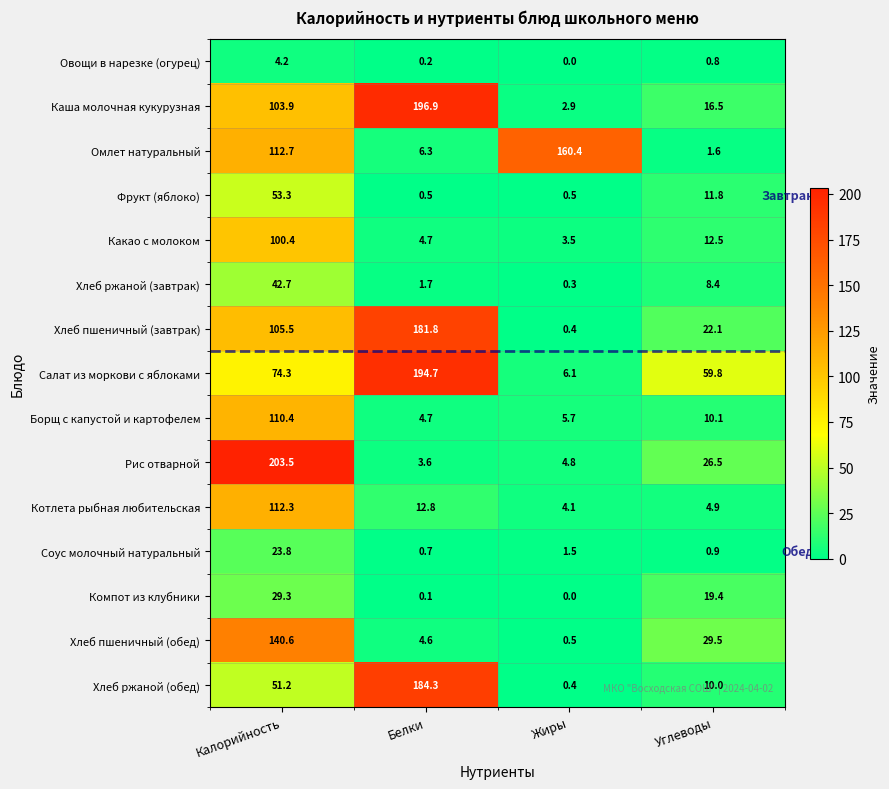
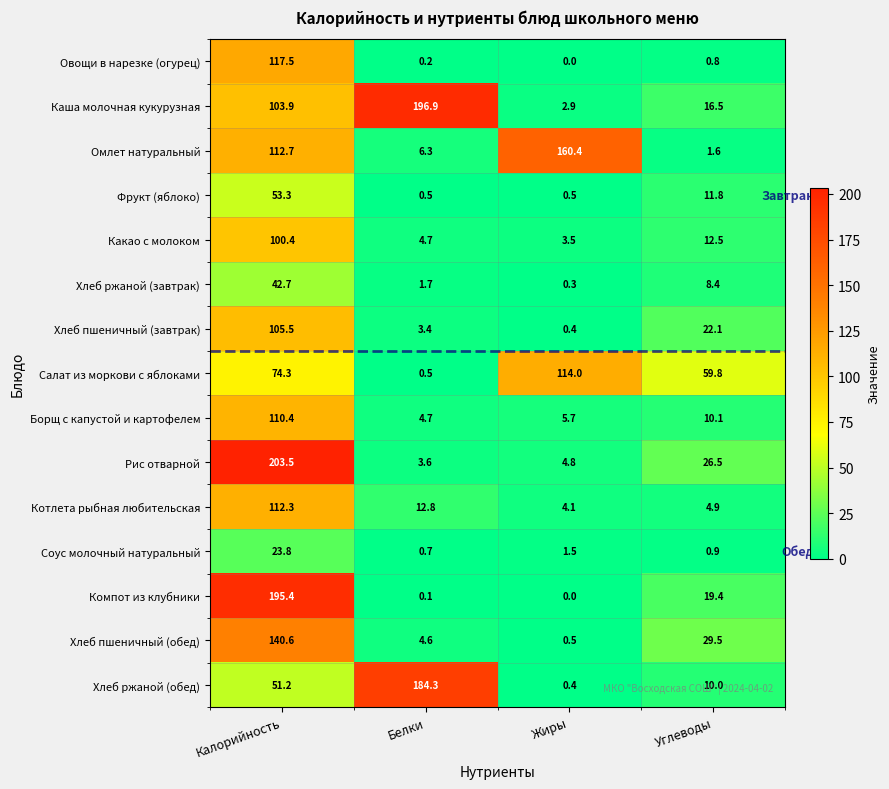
  {
    "Овощи в нарезке (огурец)": {
-     "Калорийность": 4.2,
+     "Калорийность": 117.5,
      "Белки": 0.2,
      "Жиры": 0.0,
      "Углеводы": 0.8
    },
    "Каша молочная кукурузная": {
      "Калорийность": 103.9,
      "Белки": 196.9,
      "Жиры": 2.9,
      "Углеводы": 16.5
    },
    "Омлет натуральный": {
      "Калорийность": 112.7,
      "Белки": 6.3,
      "Жиры": 160.4,
      "Углеводы": 1.6
    },
    "Фрукт (яблоко)": {
      "Калорийность": 53.3,
      "Белки": 0.5,
      "Жиры": 0.5,
      "Углеводы": 11.8
    },
    "Какао с молоком": {
      "Калорийность": 100.4,
      "Белки": 4.7,
      "Жиры": 3.5,
      "Углеводы": 12.5
    },
    "Хлеб ржаной (завтрак)": {
      "Калорийность": 42.7,
      "Белки": 1.7,
      "Жиры": 0.3,
      "Углеводы": 8.4
    },
    "Хлеб пшеничный (завтрак)": {
      "Калорийность": 105.5,
-     "Белки": 181.8,
+     "Белки": 3.4,
      "Жиры": 0.4,
      "Углеводы": 22.1
    },
    "Салат из моркови с яблоками": {
      "Калорийность": 74.3,
-     "Белки": 194.7,
-     "Жиры": 6.1,
+     "Белки": 0.5,
+     "Жиры": 114.0,
      "Углеводы": 59.8
    },
    "Борщ с капустой и картофелем": {
      "Калорийность": 110.4,
      "Белки": 4.7,
      "Жиры": 5.7,
      "Углеводы": 10.1
    },
    "Рис отварной": {
      "Калорийность": 203.5,
      "Белки": 3.6,
      "Жиры": 4.8,
      "Углеводы": 26.5
    },
    "Котлета рыбная любительская": {
      "Калорийность": 112.3,
      "Белки": 12.8,
      "Жиры": 4.1,
      "Углеводы": 4.9
    },
    "Соус молочный натуральный": {
      "Калорийность": 23.8,
      "Белки": 0.7,
      "Жиры": 1.5,
      "Углеводы": 0.9
    },
    "Компот из клубники": {
-     "Калорийность": 29.3,
+     "Калорийность": 195.4,
      "Белки": 0.1,
      "Жиры": 0.0,
      "Углеводы": 19.4
    },
    "Хлеб пшеничный (обед)": {
      "Калорийность": 140.6,
      "Белки": 4.6,
      "Жиры": 0.5,
      "Углеводы": 29.5
    },
    "Хлеб ржаной (обед)": {
      "Калорийность": 51.2,
      "Белки": 184.3,
      "Жиры": 0.4
    }
  }
